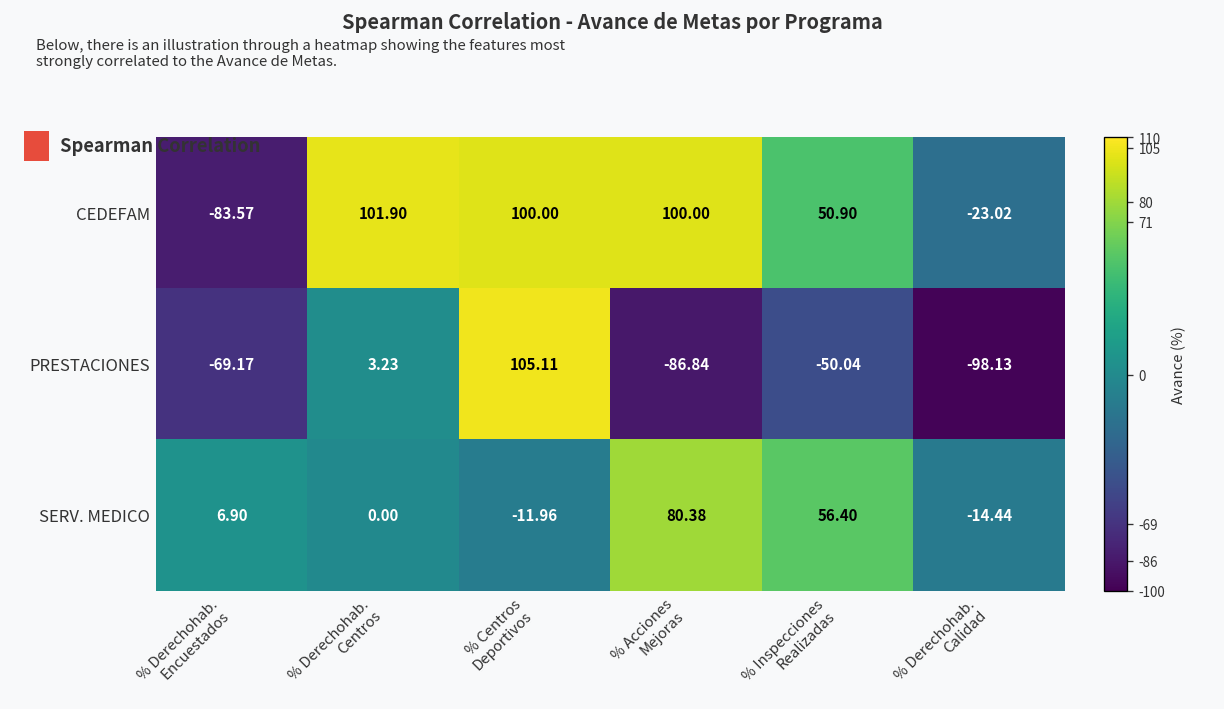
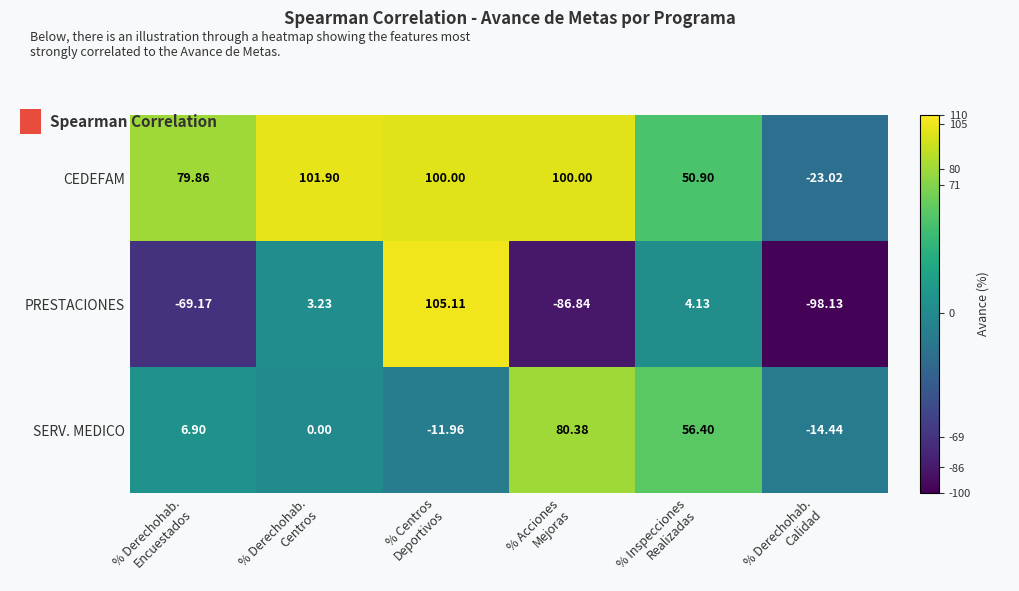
  {
    "CEDEFAM": {
-     "% Derechohab. Encuestados": -83.57,
+     "% Derechohab. Encuestados": 79.86,
      "% Derechohab. Centros": 101.90,
      "% Centros Deportivos": 100.00,
      "% Acciones Mejoras": 100.00,
      "% Inspecciones Realizadas": 50.90,
      "% Derechohab. Calidad": -23.02
    },
    "PRESTACIONES": {
      "% Derechohab. Encuestados": -69.17,
      "% Derechohab. Centros": 3.23,
      "% Centros Deportivos": 105.11,
      "% Acciones Mejoras": -86.84,
-     "% Inspecciones Realizadas": -50.04,
+     "% Inspecciones Realizadas": 4.13,
      "% Derechohab. Calidad": -98.13
    },
    "SERV. MEDICO": {
      "% Derechohab. Encuestados": 6.90,
      "% Derechohab. Centros": 0.00,
      "% Centros Deportivos": -11.96,
      "% Acciones Mejoras": 80.38,
      "% Inspecciones Realizadas": 56.40,
      "% Derechohab. Calidad": -14.44
    }
  }
